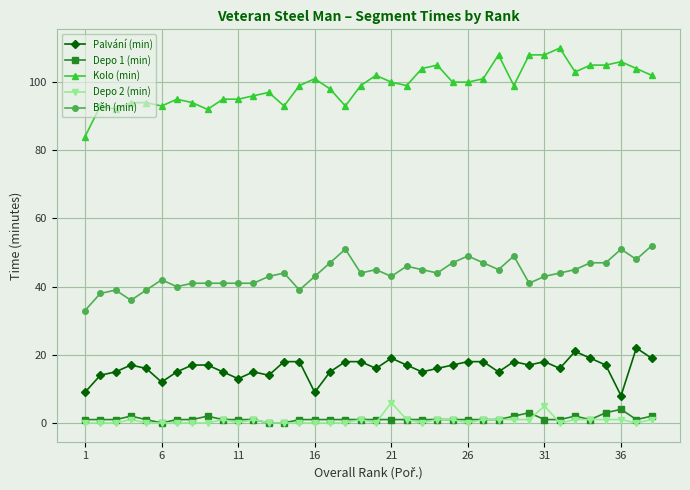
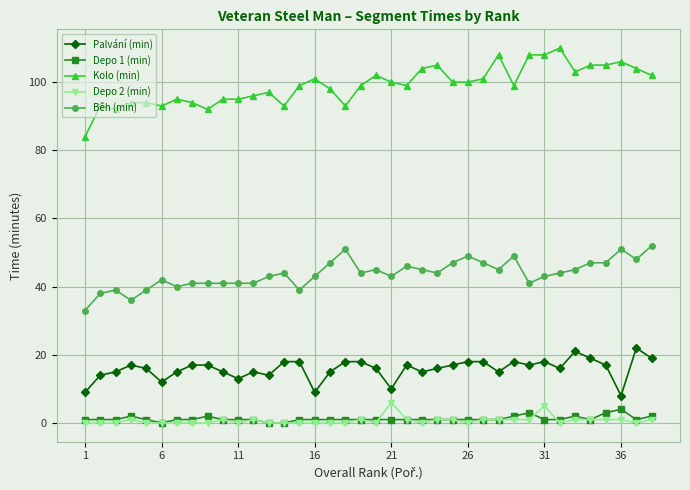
  {
    "Palvání (min)": {
      "1": 9,
      "6": 12,
      "11": 13,
      "16": 9,
-     "21": 19,
+     "21": 10,
      "26": 18,
      "31": 18,
      "36": 8
    },
    "Depo 1 (min)": {
      "1": 1,
      "11": 1,
      "16": 1,
      "21": 1,
      "26": 1,
      "31": 1,
      "36": 4
    },
    "Depo 2 (min)": {
      "1": 0,
      "11": 0,
      "16": 0,
      "21": 6,
      "26": 0,
      "31": 5,
      "36": 1
    }
  }
